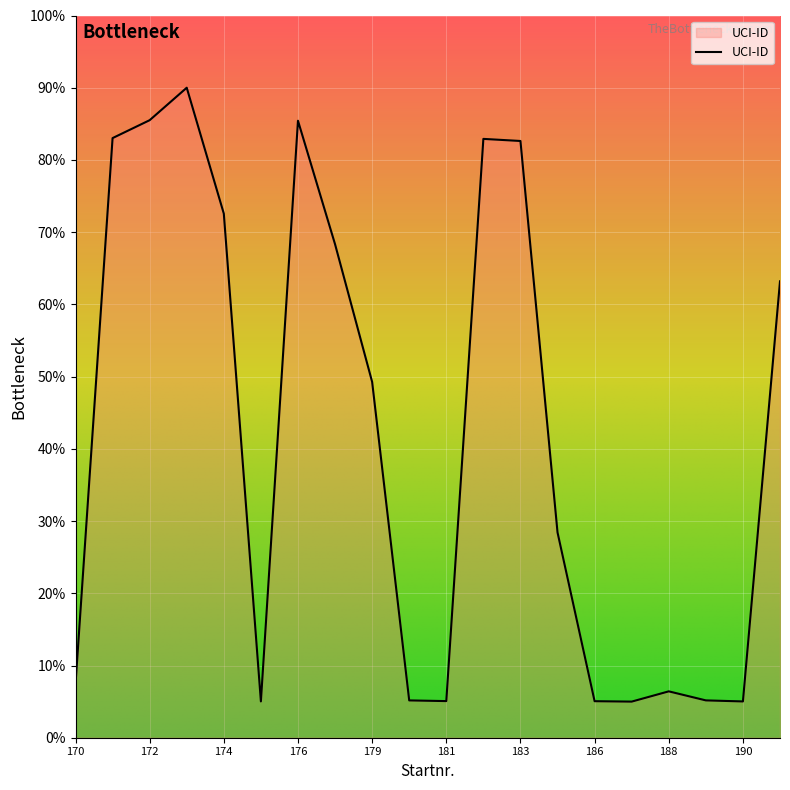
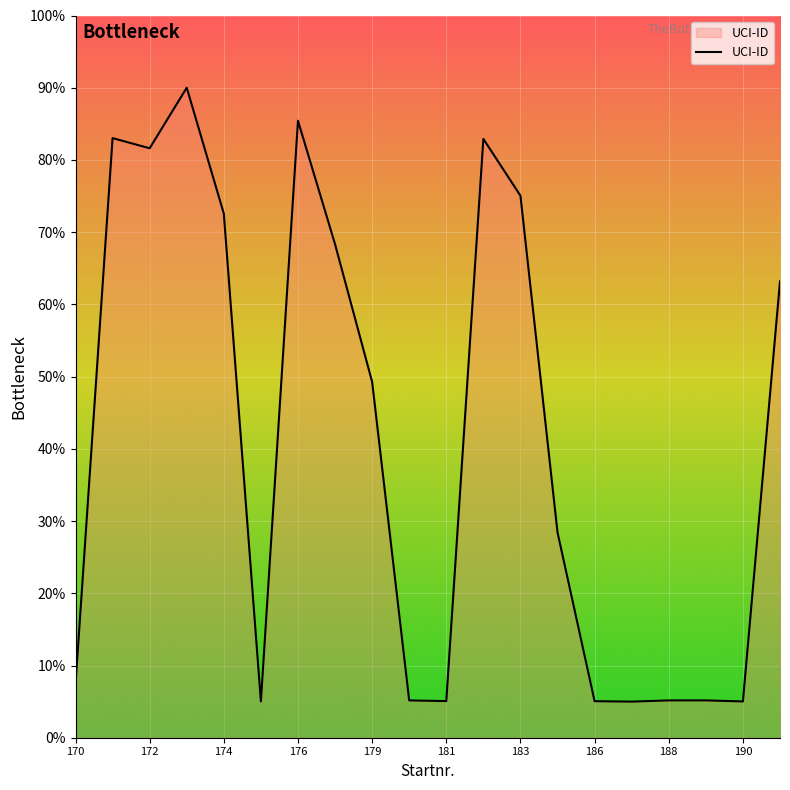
  {
    "170": "7%",
-   "172": "86%",
+   "172": "82%",
    "174": "73%",
    "176": "85%",
    "179": "49%",
    "181": "5%",
-   "183": "83%",
+   "183": "75%",
    "186": "5%",
-   "188": "6%",
+   "188": "5%",
    "190": "5%"
  }
